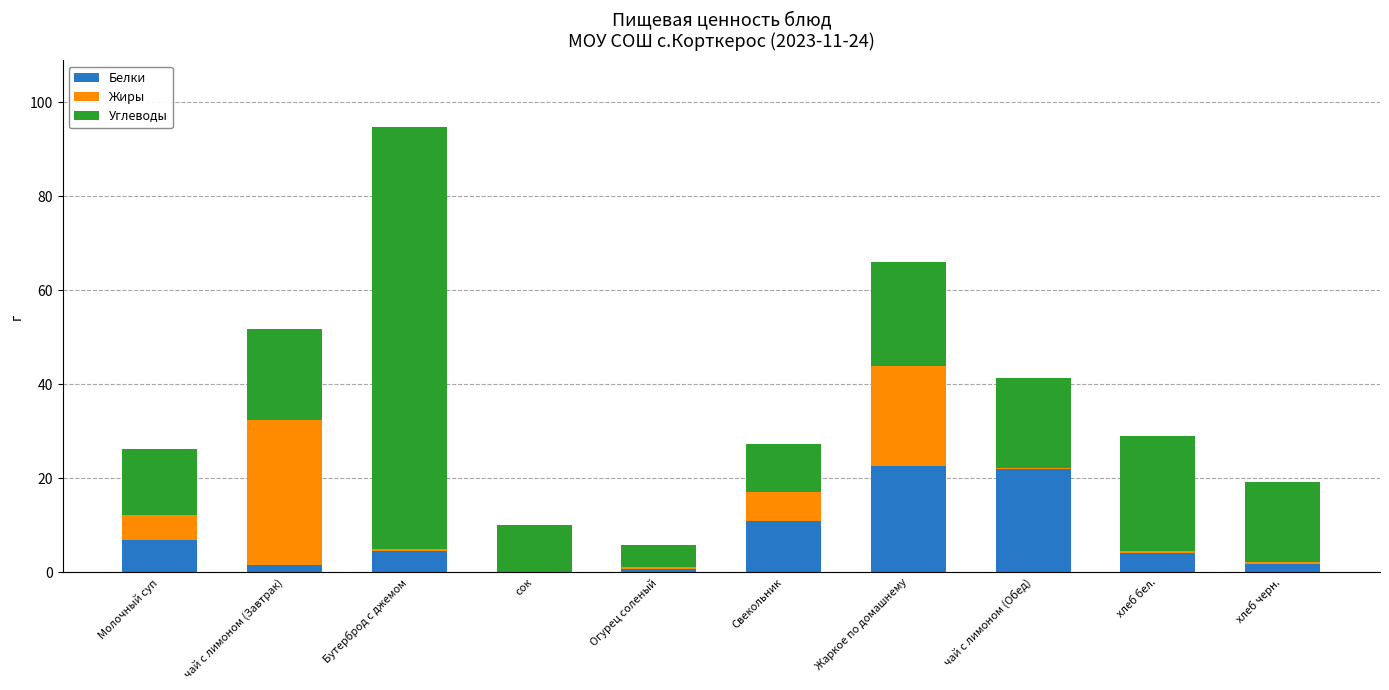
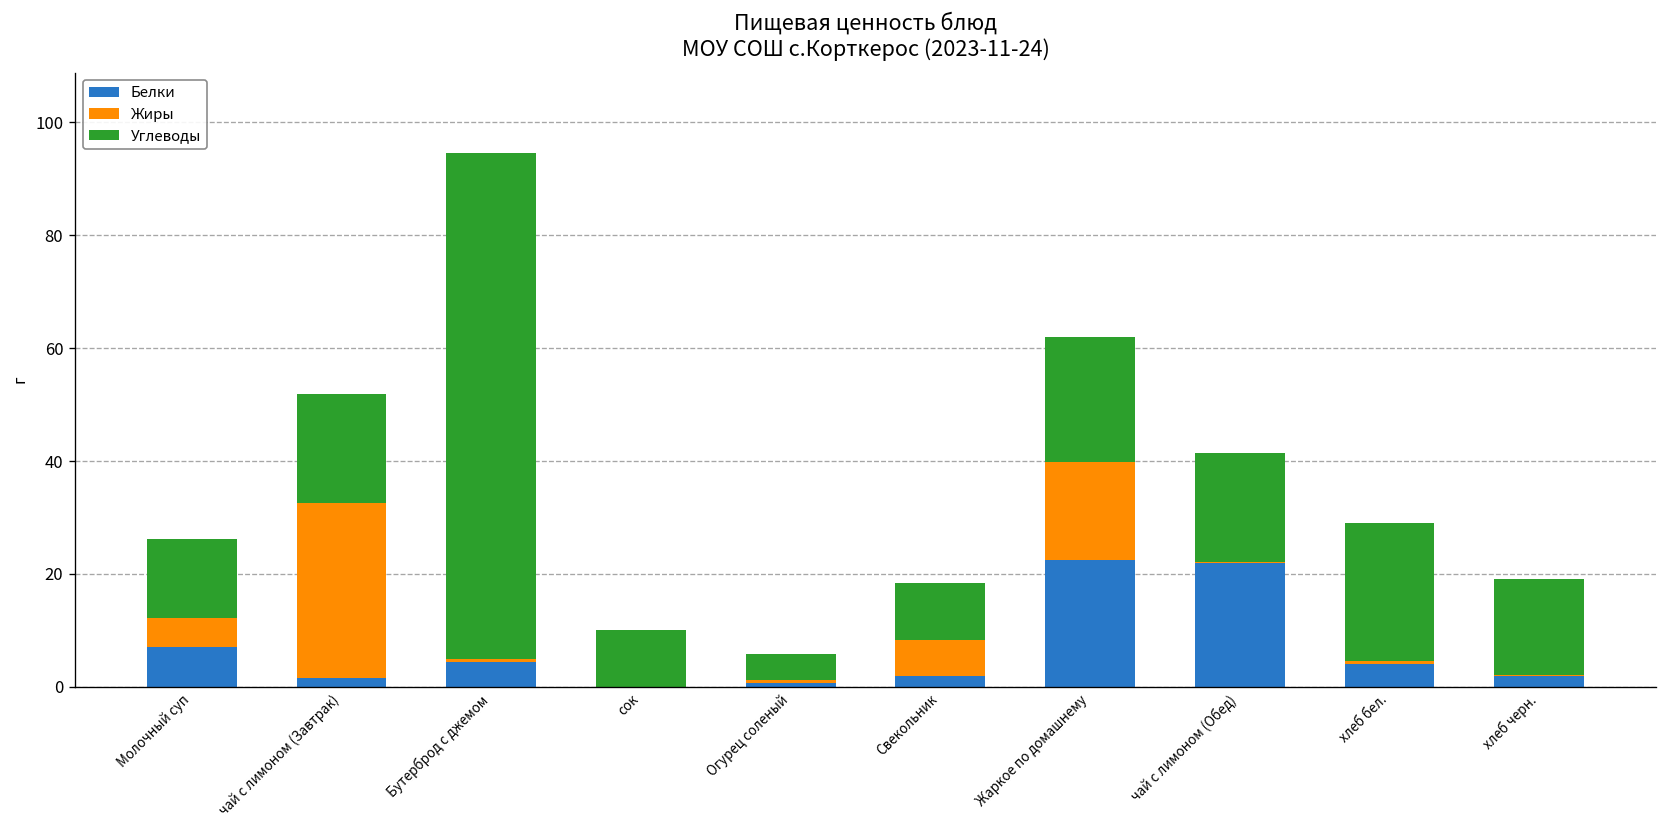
  {
    "Белки": {
      "Молочный суп": 7,
      "чай с лимоном (Завтрак)": 2,
      "Бутерброд с джемом": 4,
      "сок": 0,
      "Огурец соленый": 1,
-     "Свекольник": 11,
+     "Свекольник": 2,
      "Жаркое по домашнему": 23,
      "чай с лимоном (Обед)": 22,
      "хлеб бел.": 4,
      "хлеб черн.": 2
    },
    "Жиры": {
      "Молочный суп": 5,
      "чай с лимоном (Завтрак)": 31,
      "сок": 0,
      "Свекольник": 6,
-     "Жаркое по домашнему": 21
+     "Жаркое по домашнему": 17
    },
    "Углеводы": {
      "Молочный суп": 14,
      "чай с лимоном (Завтрак)": 19,
      "Бутерброд с джемом": 90,
      "сок": 10,
      "Огурец соленый": 5,
      "Свекольник": 10,
      "Жаркое по домашнему": 22,
      "чай с лимоном (Обед)": 19,
      "хлеб бел.": 24,
      "хлеб черн.": 17
    }
  }
